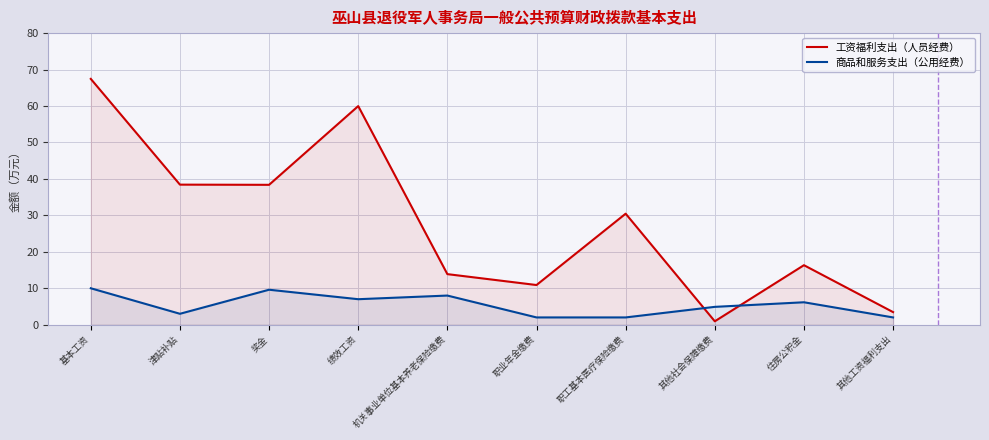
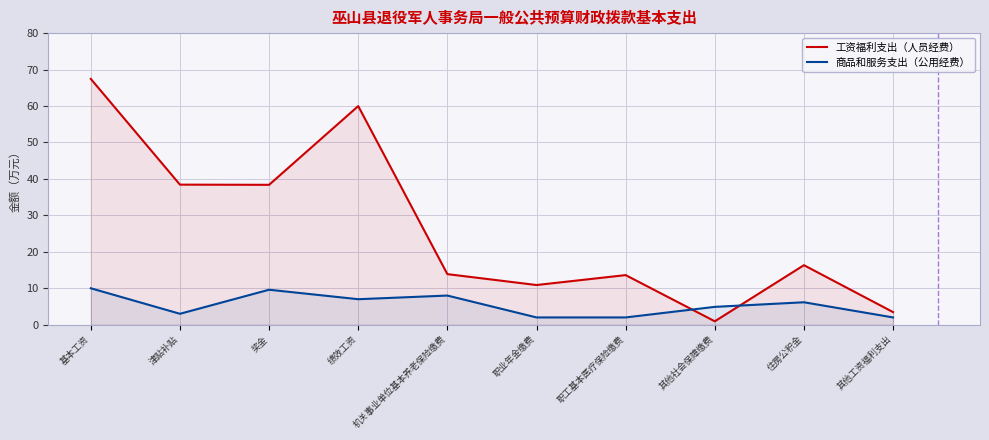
  {
    "工资福利支出（人员经费）": {
      "基本工资": 67,
      "津贴补贴": 38,
      "奖金": 38,
      "绩效工资": 60,
      "机关事业单位基本养老保险缴费": 14,
      "职业年金缴费": 11,
-     "职工基本医疗保险缴费": 30,
+     "职工基本医疗保险缴费": 14,
      "其他社会保障缴费": 1,
      "住房公积金": 16,
      "其他工资福利支出": 3
    },
    "商品和服务支出（公用经费）": {
      "基本工资": 10,
      "津贴补贴": 3,
      "奖金": 10,
      "绩效工资": 7,
      "机关事业单位基本养老保险缴费": 8,
      "职业年金缴费": 2,
      "职工基本医疗保险缴费": 2,
      "其他社会保障缴费": 5,
      "住房公积金": 6,
      "其他工资福利支出": 2
    }
  }
